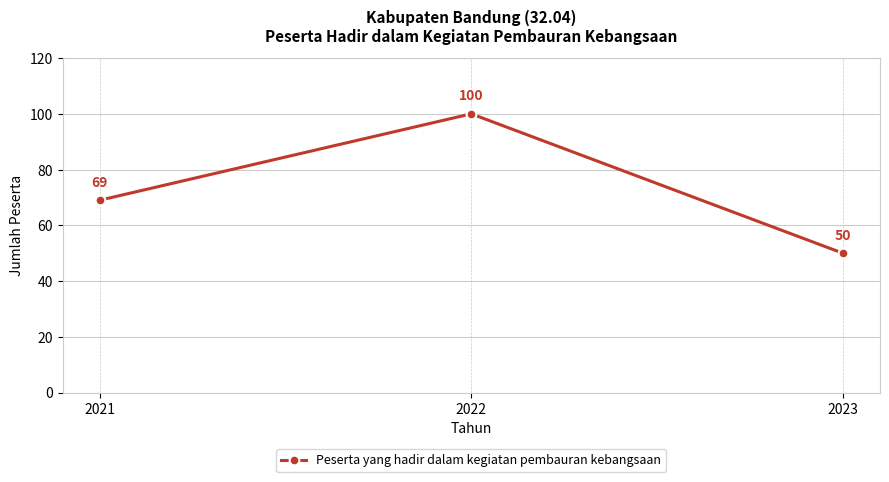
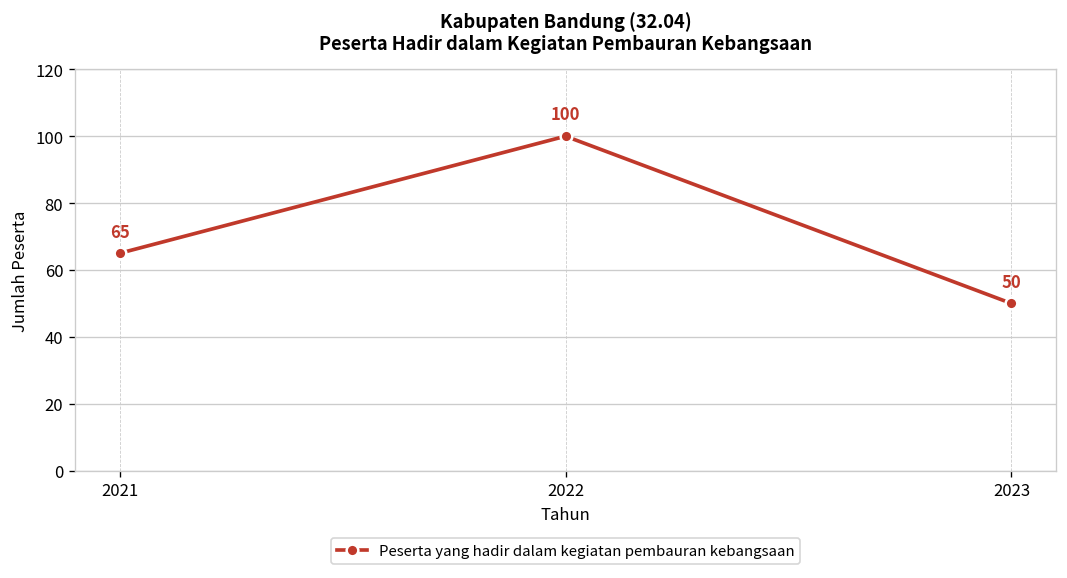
  {
-   "2021": 69,
+   "2021": 65,
    "2022": 100,
    "2023": 50
  }
